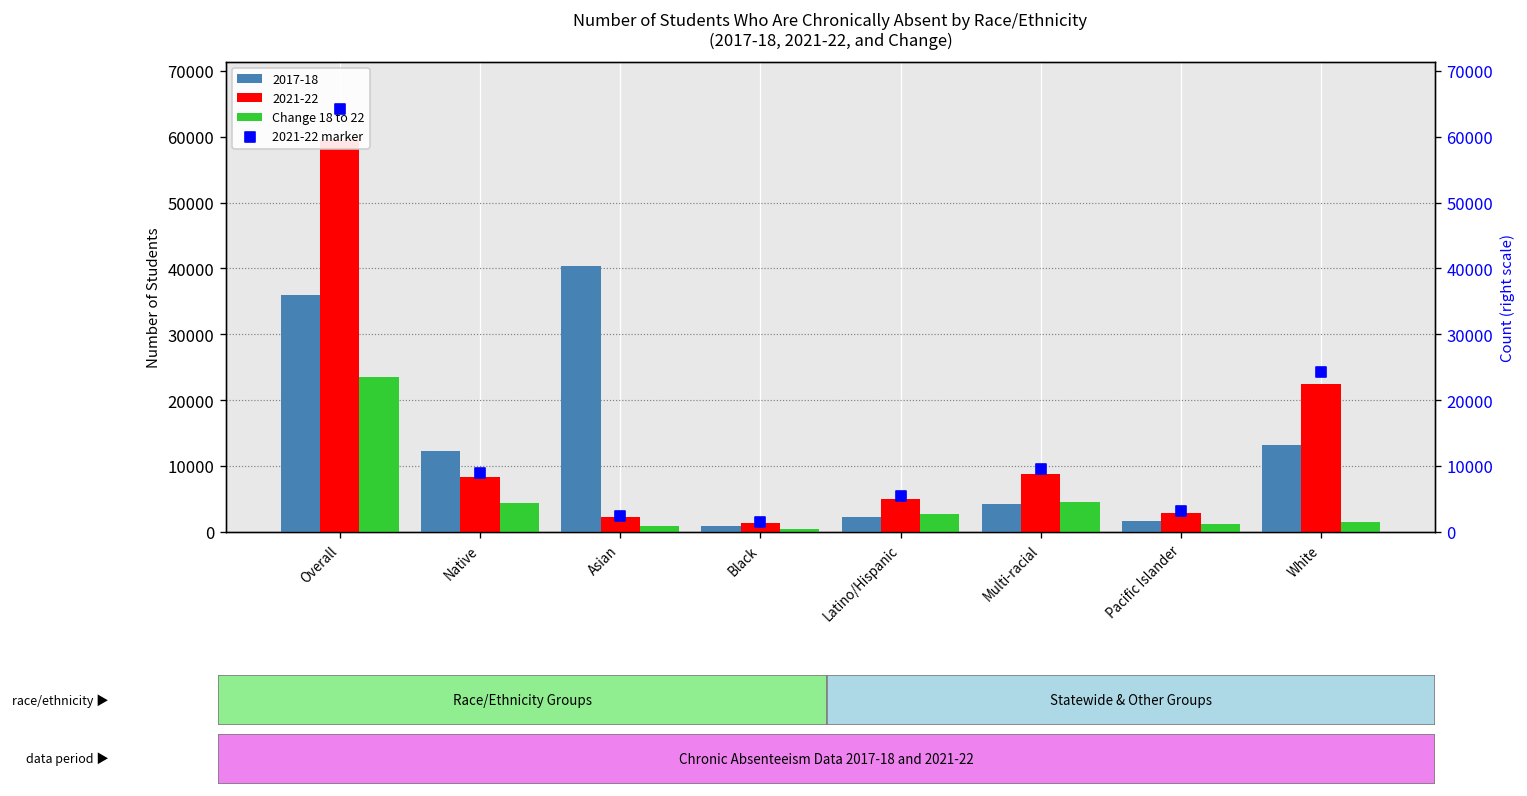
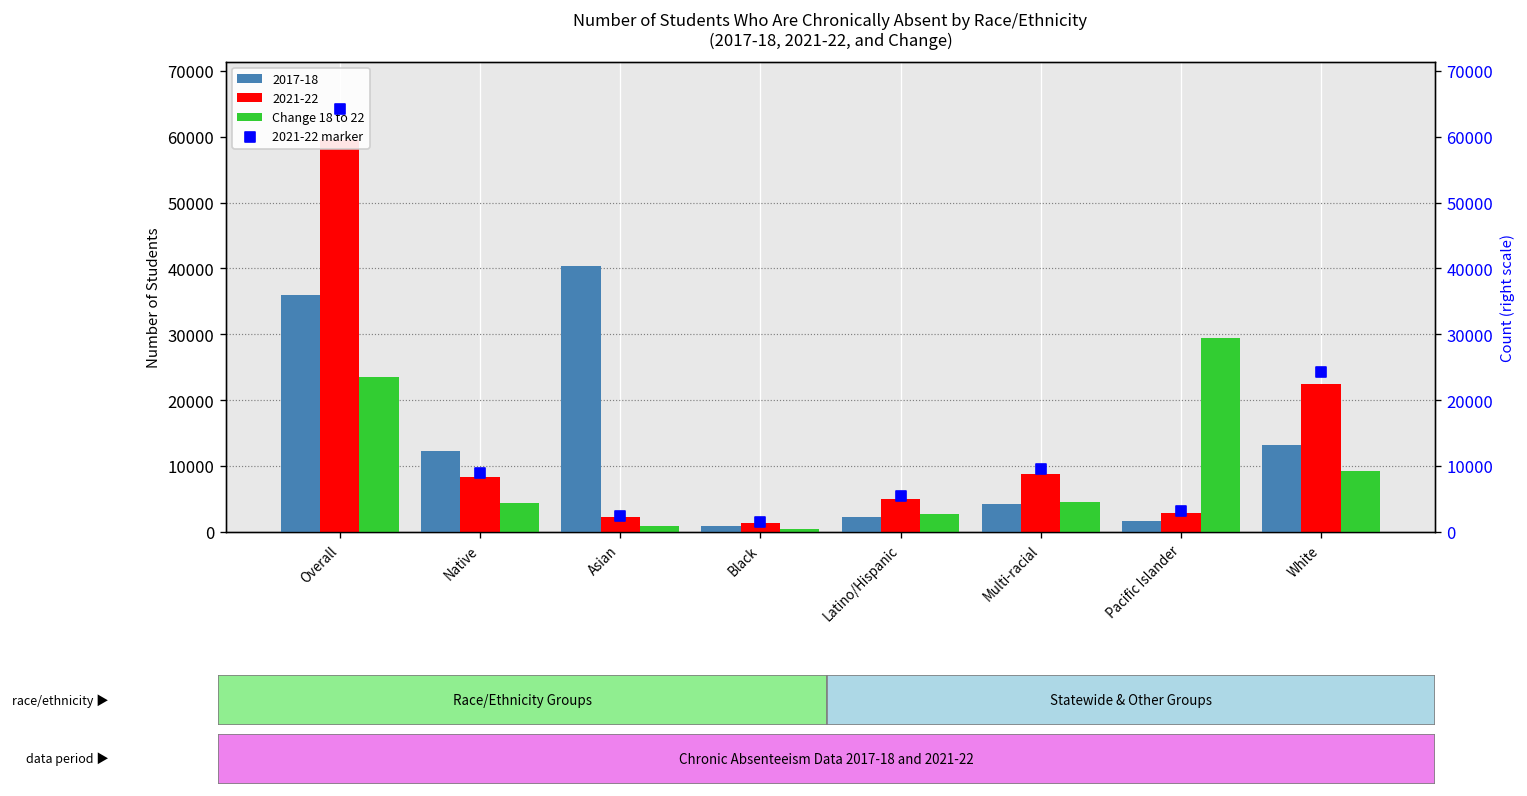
  {
    "2017-18": {
      "Overall": 36000,
      "Native": 12000,
      "Asian": 40000,
      "Black": 1000,
      "Latino/Hispanic": 2000,
      "Multi-racial": 4000,
      "Pacific Islander": 2000,
      "White": 13000
    },
    "2021-22": {
      "Native": 8000,
      "Asian": 2000,
      "Black": 1000,
      "Latino/Hispanic": 5000,
      "Multi-racial": 9000,
      "Pacific Islander": 3000,
      "White": 22000
    },
    "Change 18 to 22": {
      "Overall": 24000,
      "Native": 4000,
      "Asian": 1000,
      "Latino/Hispanic": 3000,
      "Multi-racial": 5000,
-     "Pacific Islander": 1000,
-     "White": 1000
+     "Pacific Islander": 29000,
+     "White": 9000
    }
  }
